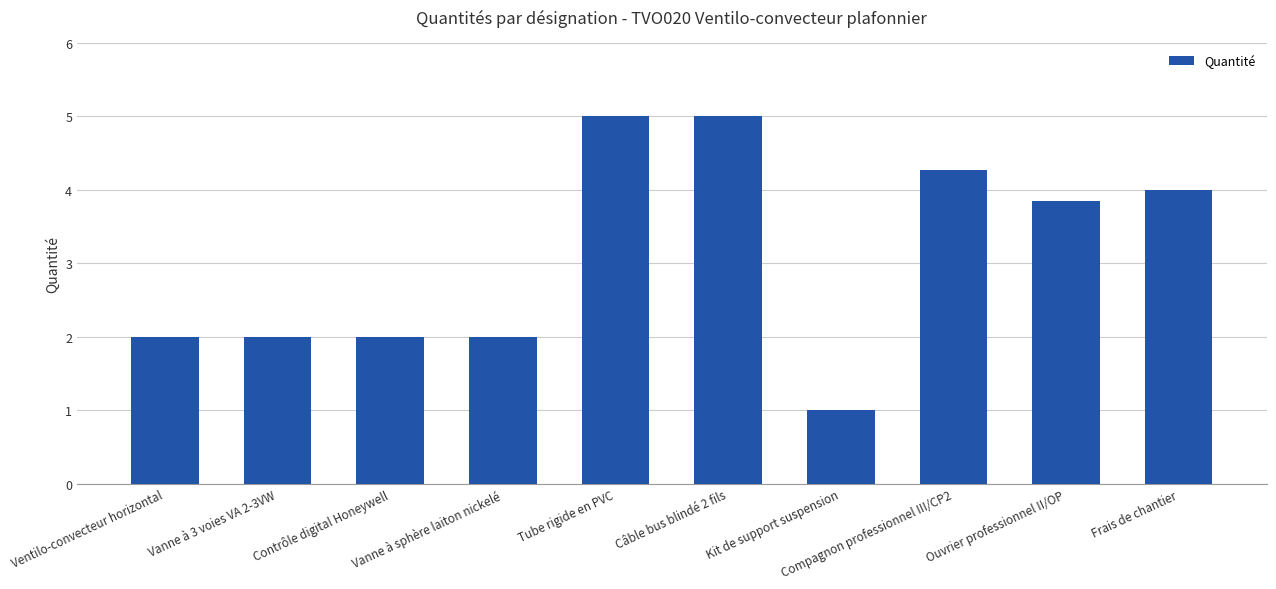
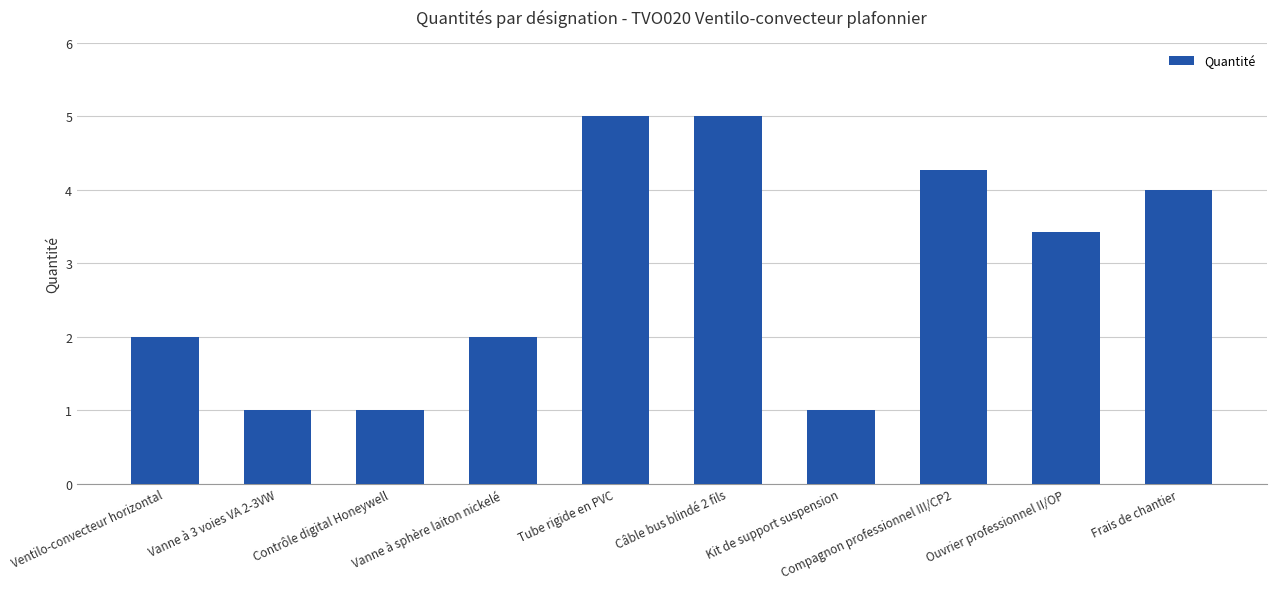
  {
    "Ventilo-convecteur horizontal": 2.0,
-   "Vanne à 3 voies VA 2-3VW": 2,
-   "Contrôle digital Honeywell": 2,
+   "Vanne à 3 voies VA 2-3VW": 1,
+   "Contrôle digital Honeywell": 1,
    "Vanne à sphère laiton nickelé": 2.0,
    "Tube rigide en PVC": 5.0,
    "Câble bus blindé 2 fils": 5.0,
    "Kit de support suspension": 1.0,
    "Compagnon professionnel III/CP2": 4.3,
-   "Ouvrier professionnel II/OP": 3.9,
+   "Ouvrier professionnel II/OP": 3.4,
    "Frais de chantier": 4.0
  }
